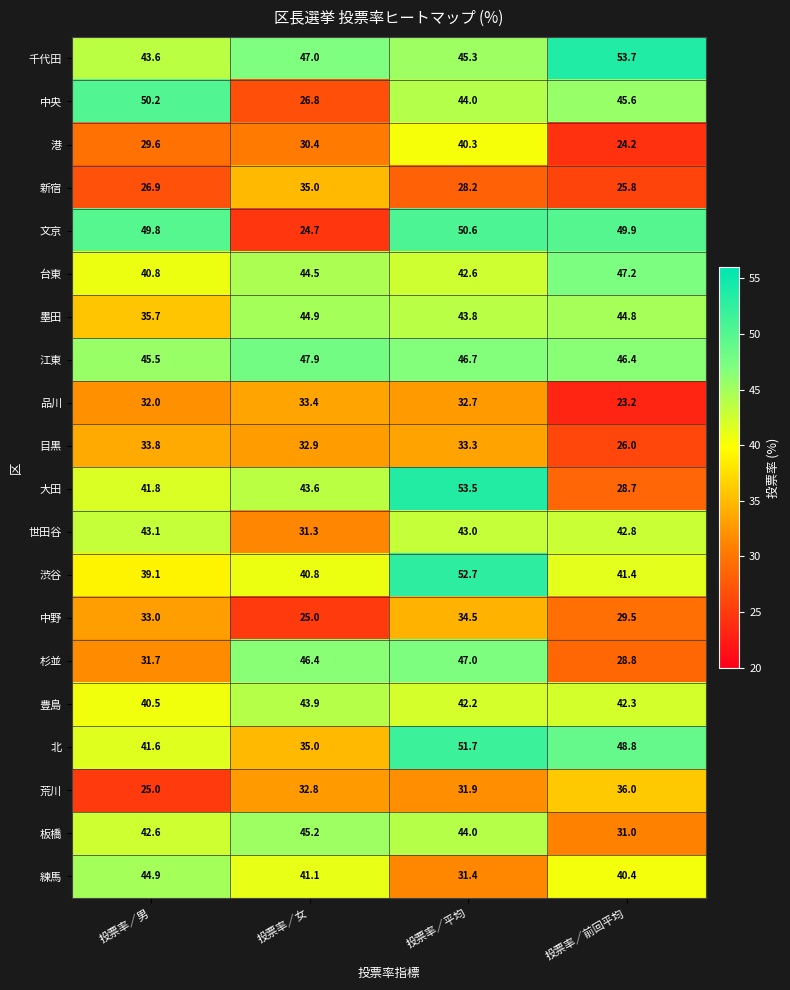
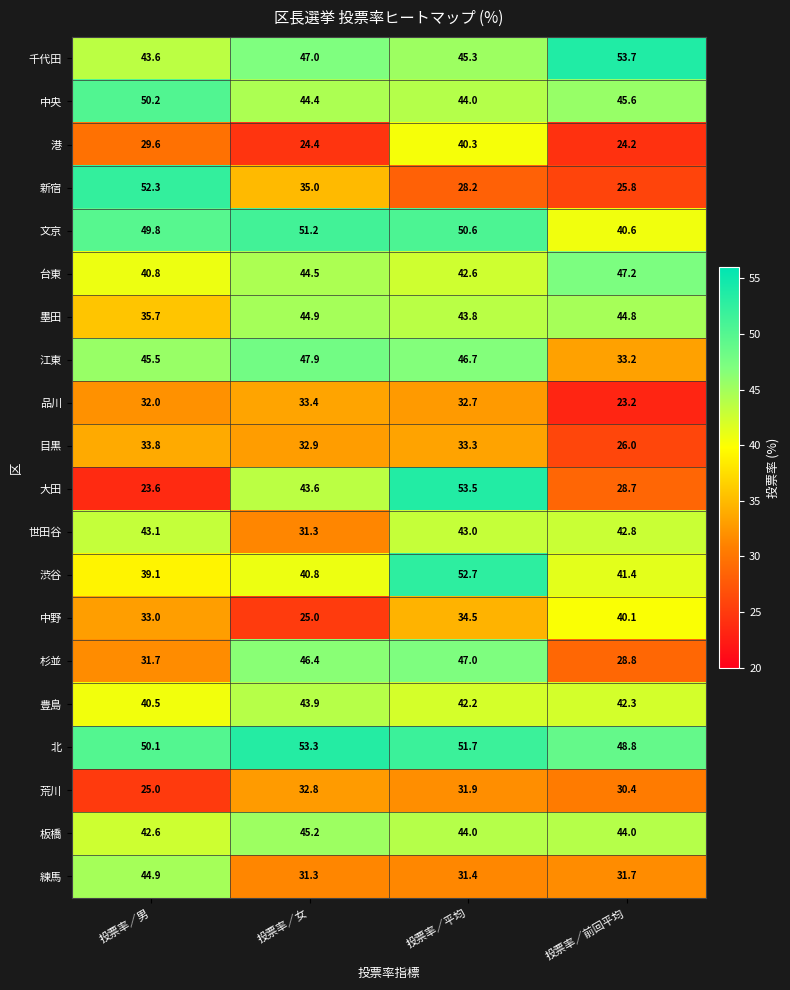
  {
    "千代田": {
      "投票率／男": 43.6,
      "投票率／女": 47.0,
      "投票率／平均": 45.3,
      "投票率／前回平均": 53.7
    },
    "中央": {
      "投票率／男": 50.2,
-     "投票率／女": 26.8,
+     "投票率／女": 44.4,
      "投票率／平均": 44.0,
      "投票率／前回平均": 45.6
    },
    "港": {
      "投票率／男": 29.6,
-     "投票率／女": 30.4,
+     "投票率／女": 24.4,
      "投票率／平均": 40.3,
      "投票率／前回平均": 24.2
    },
    "新宿": {
-     "投票率／男": 26.9,
+     "投票率／男": 52.3,
      "投票率／女": 35.0,
      "投票率／平均": 28.2,
      "投票率／前回平均": 25.8
    },
    "文京": {
      "投票率／男": 49.8,
-     "投票率／女": 24.7,
+     "投票率／女": 51.2,
      "投票率／平均": 50.6,
-     "投票率／前回平均": 49.9
+     "投票率／前回平均": 40.6
    },
    "台東": {
      "投票率／男": 40.8,
      "投票率／女": 44.5,
      "投票率／平均": 42.6,
      "投票率／前回平均": 47.2
    },
    "墨田": {
      "投票率／男": 35.7,
      "投票率／女": 44.9,
      "投票率／平均": 43.8,
      "投票率／前回平均": 44.8
    },
    "江東": {
      "投票率／男": 45.5,
      "投票率／女": 47.9,
      "投票率／平均": 46.7,
-     "投票率／前回平均": 46.4
+     "投票率／前回平均": 33.2
    },
    "品川": {
      "投票率／男": 32.0,
      "投票率／女": 33.4,
      "投票率／平均": 32.7,
      "投票率／前回平均": 23.2
    },
    "目黒": {
      "投票率／男": 33.8,
      "投票率／女": 32.9,
      "投票率／平均": 33.3,
      "投票率／前回平均": 26.0
    },
    "大田": {
-     "投票率／男": 41.8,
+     "投票率／男": 23.6,
      "投票率／女": 43.6,
      "投票率／平均": 53.5,
      "投票率／前回平均": 28.7
    },
    "世田谷": {
      "投票率／男": 43.1,
      "投票率／女": 31.3,
      "投票率／平均": 43.0,
      "投票率／前回平均": 42.8
    },
    "渋谷": {
      "投票率／男": 39.1,
      "投票率／女": 40.8,
      "投票率／平均": 52.7,
      "投票率／前回平均": 41.4
    },
    "中野": {
      "投票率／男": 33.0,
      "投票率／女": 25.0,
      "投票率／平均": 34.5,
-     "投票率／前回平均": 29.5
+     "投票率／前回平均": 40.1
    },
    "杉並": {
      "投票率／男": 31.7,
      "投票率／女": 46.4,
      "投票率／平均": 47.0,
      "投票率／前回平均": 28.8
    },
    "豊島": {
      "投票率／男": 40.5,
      "投票率／女": 43.9,
      "投票率／平均": 42.2,
      "投票率／前回平均": 42.3
    },
    "北": {
-     "投票率／男": 41.6,
-     "投票率／女": 35.0,
+     "投票率／男": 50.1,
+     "投票率／女": 53.3,
      "投票率／平均": 51.7,
      "投票率／前回平均": 48.8
    },
    "荒川": {
      "投票率／男": 25.0,
      "投票率／女": 32.8,
      "投票率／平均": 31.9,
-     "投票率／前回平均": 36.0
+     "投票率／前回平均": 30.4
    },
    "板橋": {
      "投票率／男": 42.6,
      "投票率／女": 45.2,
      "投票率／平均": 44.0,
-     "投票率／前回平均": 31.0
+     "投票率／前回平均": 44.0
    },
    "練馬": {
      "投票率／男": 44.9,
-     "投票率／女": 41.1,
+     "投票率／女": 31.3,
      "投票率／平均": 31.4,
-     "投票率／前回平均": 40.4
+     "投票率／前回平均": 31.7
    }
  }
